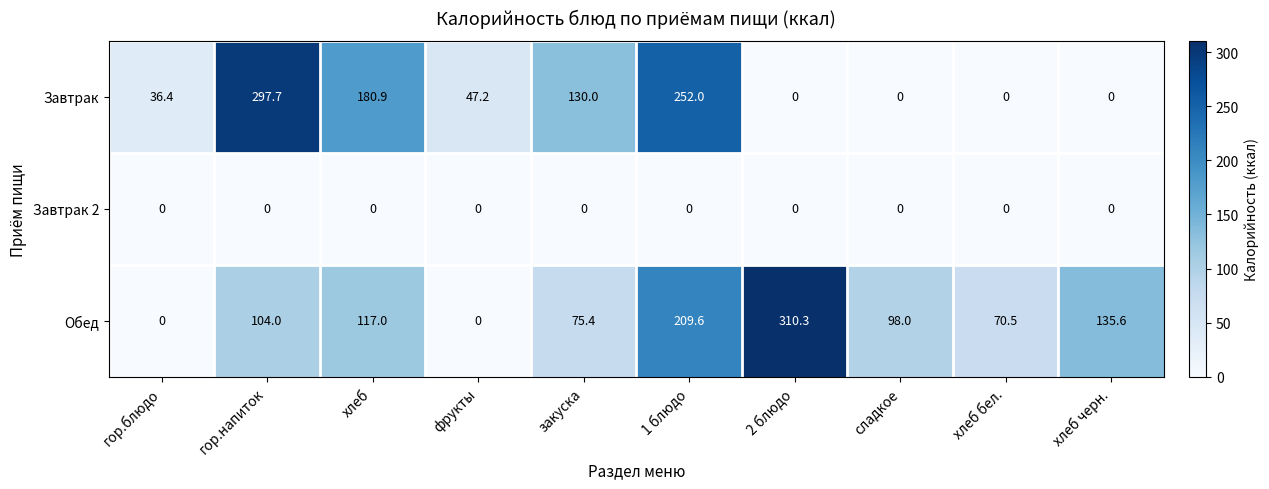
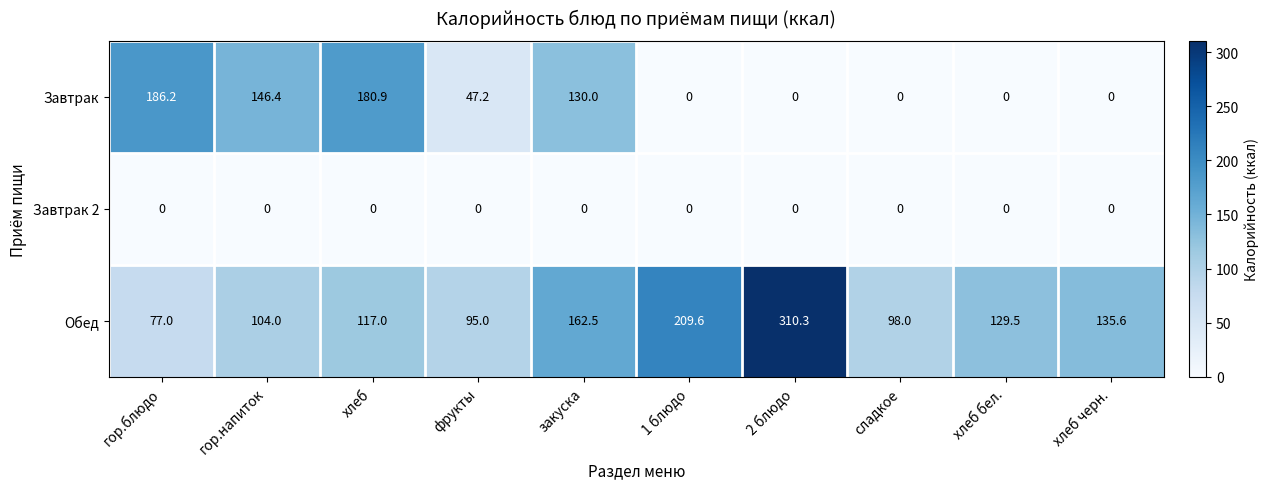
  {
    "Завтрак": {
-     "гор.блюдо": 36.4,
-     "гор.напиток": 297.7,
+     "гор.блюдо": 186.2,
+     "гор.напиток": 146.4,
      "хлеб": 180.9,
      "фрукты": 47.2,
      "закуска": 130.0,
-     "1 блюдо": 252.0,
+     "1 блюдо": 0,
      "2 блюдо": 0,
      "сладкое": 0,
      "хлеб бел.": 0,
      "хлеб черн.": 0
    },
    "Завтрак 2": {
      "гор.блюдо": 0,
      "гор.напиток": 0,
      "хлеб": 0,
      "фрукты": 0,
      "закуска": 0,
      "1 блюдо": 0,
      "2 блюдо": 0,
      "сладкое": 0,
      "хлеб бел.": 0,
      "хлеб черн.": 0
    },
    "Обед": {
-     "гор.блюдо": 0,
+     "гор.блюдо": 77.0,
      "гор.напиток": 104.0,
      "хлеб": 117.0,
-     "фрукты": 0,
-     "закуска": 75.4,
+     "фрукты": 95.0,
+     "закуска": 162.5,
      "1 блюдо": 209.6,
      "2 блюдо": 310.3,
      "сладкое": 98.0,
-     "хлеб бел.": 70.5,
+     "хлеб бел.": 129.5,
      "хлеб черн.": 135.6
    }
  }
